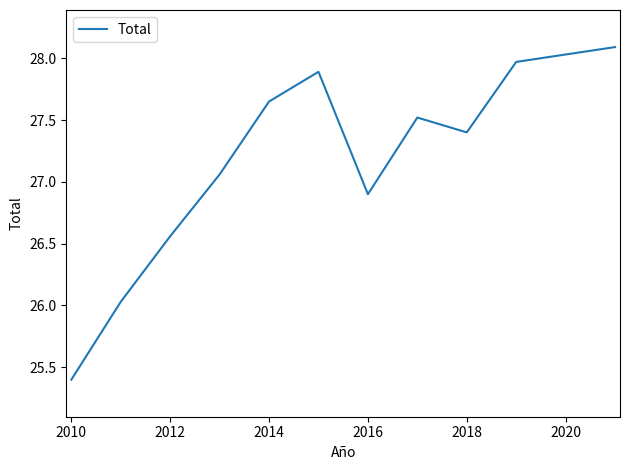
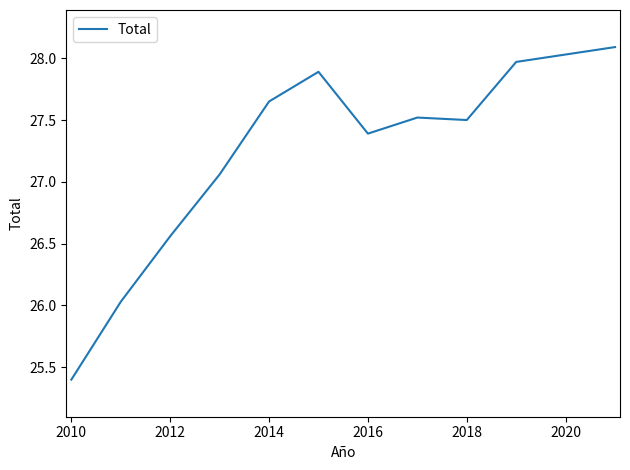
  {
    "2010": 25.40,
    "2012": 26.56,
    "2014": 27.65,
-   "2016": 26.90,
-   "2018": 27.4,
+   "2016": 27.39,
+   "2018": 27.5,
    "2020": 28.03
  }
